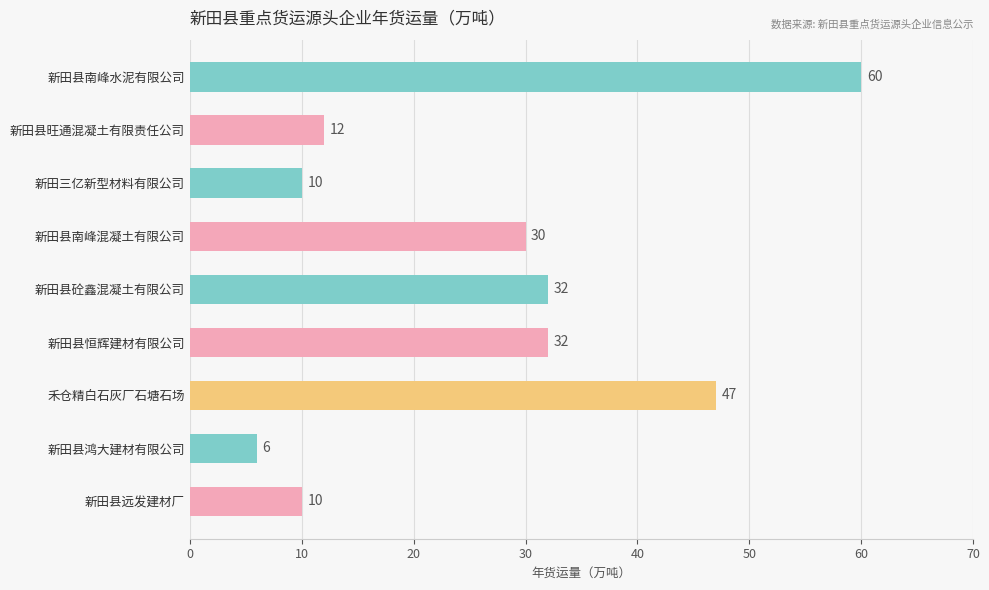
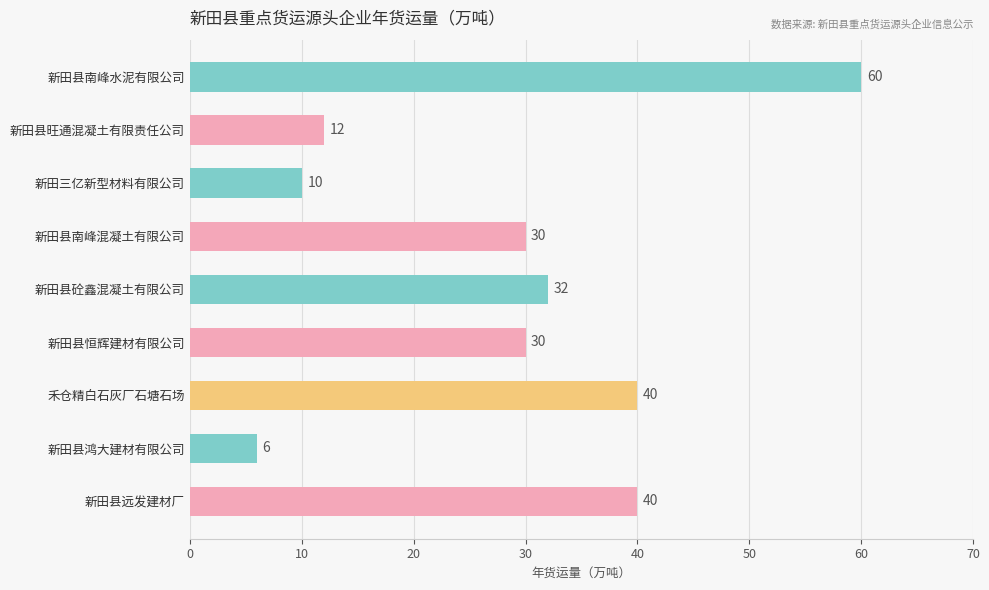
  {
    "新田县南峰水泥有限公司": 60,
    "新田县旺通混凝土有限责任公司": 12,
    "新田三亿新型材料有限公司": 10,
    "新田县南峰混凝土有限公司": 30,
    "新田县砼鑫混凝土有限公司": 32,
-   "新田县恒辉建材有限公司": 32,
-   "禾仓精白石灰厂石塘石场": 47,
+   "新田县恒辉建材有限公司": 30,
+   "禾仓精白石灰厂石塘石场": 40,
    "新田县鸿大建材有限公司": 6,
-   "新田县远发建材厂": 10
+   "新田县远发建材厂": 40
  }
